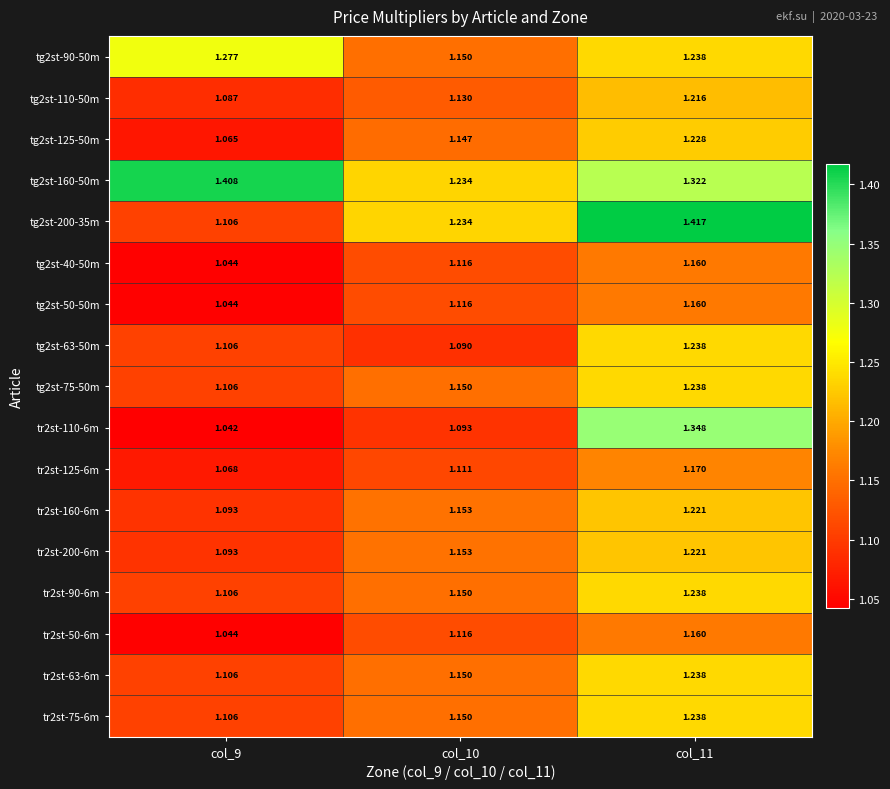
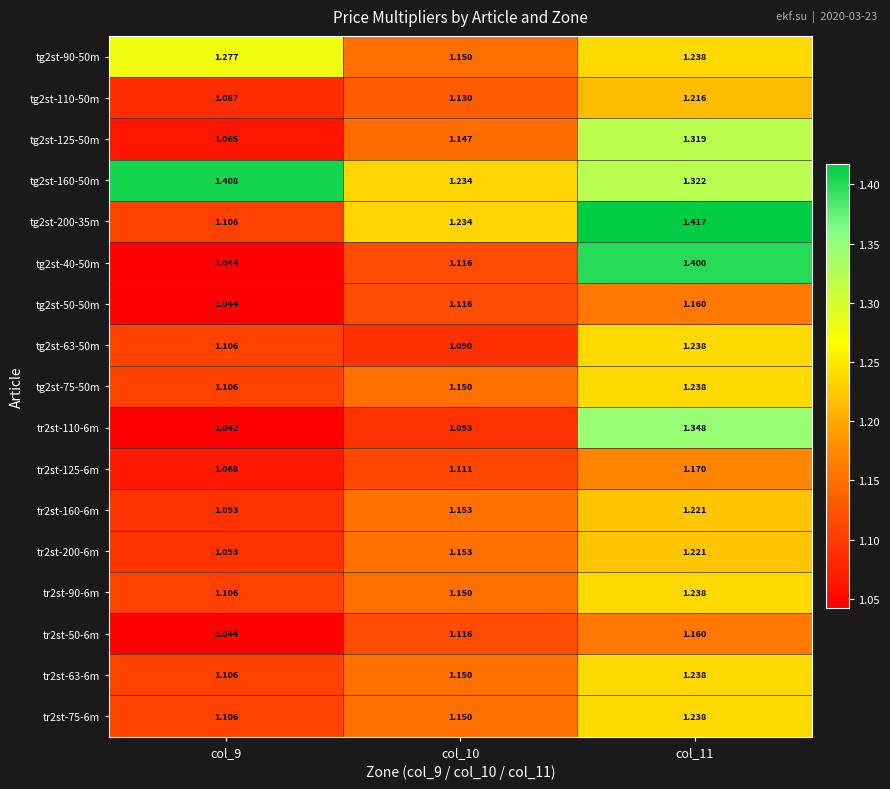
  {
    "tg2st-90-50m": {
      "col_9": 1.277,
      "col_10": 1.150,
      "col_11": 1.238
    },
    "tg2st-110-50m": {
      "col_9": 1.087,
      "col_10": 1.130,
      "col_11": 1.216
    },
    "tg2st-125-50m": {
      "col_9": 1.065,
      "col_10": 1.147,
-     "col_11": 1.228
+     "col_11": 1.319
    },
    "tg2st-160-50m": {
      "col_9": 1.408,
      "col_10": 1.234,
      "col_11": 1.322
    },
    "tg2st-200-35m": {
      "col_9": 1.106,
      "col_10": 1.234,
      "col_11": 1.417
    },
    "tg2st-40-50m": {
      "col_9": 1.044,
      "col_10": 1.116,
-     "col_11": 1.160
+     "col_11": 1.400
    },
    "tg2st-50-50m": {
      "col_9": 1.044,
      "col_10": 1.116,
      "col_11": 1.160
    },
    "tg2st-63-50m": {
      "col_9": 1.106,
      "col_10": 1.090,
      "col_11": 1.238
    },
    "tg2st-75-50m": {
      "col_9": 1.106,
      "col_10": 1.150,
      "col_11": 1.238
    },
    "tr2st-110-6m": {
      "col_9": 1.042,
      "col_10": 1.093,
      "col_11": 1.348
    },
    "tr2st-125-6m": {
      "col_9": 1.068,
      "col_10": 1.111,
      "col_11": 1.170
    },
    "tr2st-160-6m": {
      "col_9": 1.093,
      "col_10": 1.153,
      "col_11": 1.221
    },
    "tr2st-200-6m": {
      "col_9": 1.093,
      "col_10": 1.153,
      "col_11": 1.221
    },
    "tr2st-90-6m": {
      "col_9": 1.106,
      "col_10": 1.150,
      "col_11": 1.238
    },
    "tr2st-50-6m": {
      "col_9": 1.044,
      "col_10": 1.116,
      "col_11": 1.160
    },
    "tr2st-63-6m": {
      "col_9": 1.106,
      "col_10": 1.150,
      "col_11": 1.238
    },
    "tr2st-75-6m": {
      "col_9": 1.106,
      "col_10": 1.150,
      "col_11": 1.238
    }
  }
